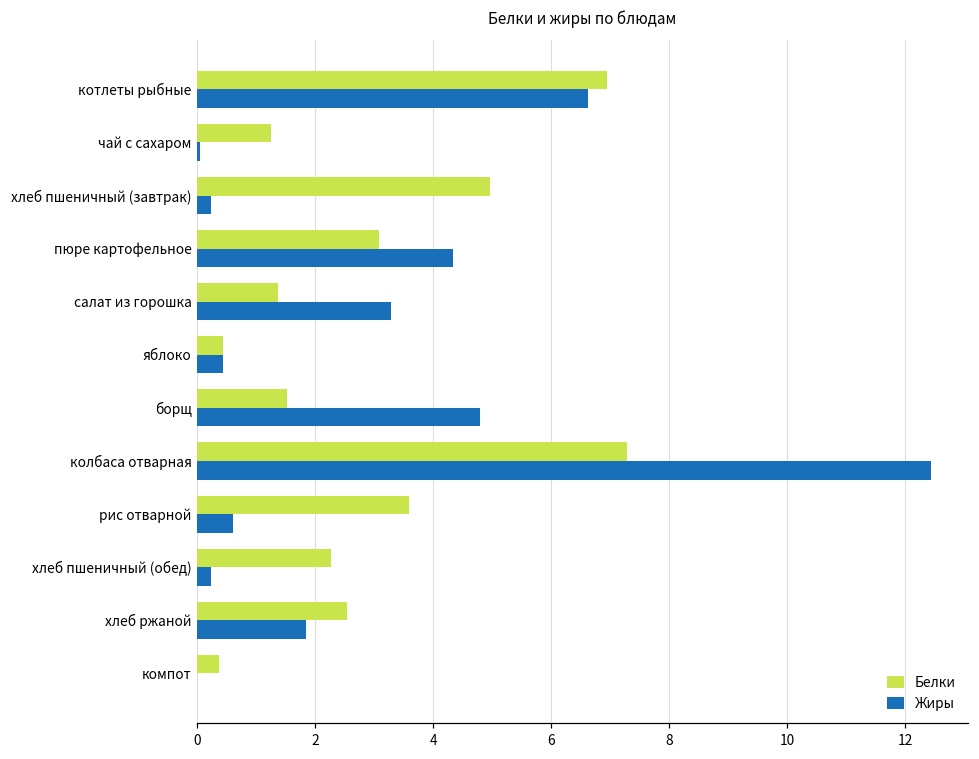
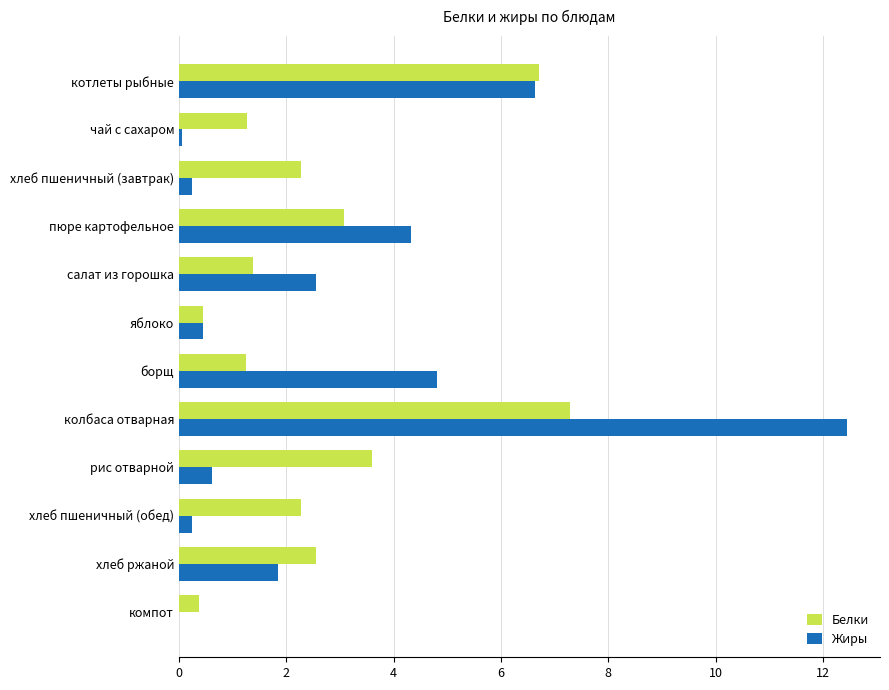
  {
    "Белки": {
-     "котлеты рыбные": 7.0,
+     "котлеты рыбные": 6.7,
      "чай с сахаром": 1.3,
-     "хлеб пшеничный (завтрак)": 5.0,
+     "хлеб пшеничный (завтрак)": 2.3,
      "пюре картофельное": 3.1,
      "салат из горошка": 1.4,
      "яблоко": 0.4,
-     "борщ": 1.5,
+     "борщ": 1.3,
      "колбаса отварная": 7.3,
      "рис отварной": 3.6,
      "хлеб пшеничный (обед)": 2.3,
      "хлеб ржаной": 2.6,
      "компот": 0.4
    },
    "Жиры": {
      "котлеты рыбные": 6.6,
      "чай с сахаром": 0.1,
      "хлеб пшеничный (завтрак)": 0.2,
      "пюре картофельное": 4.3,
-     "салат из горошка": 3.3,
+     "салат из горошка": 2.6,
      "яблоко": 0.4,
      "борщ": 4.8,
      "колбаса отварная": 12.4,
      "рис отварной": 0.6,
      "хлеб пшеничный (обед)": 0.2,
      "хлеб ржаной": 1.9,
      "компот": 0.0
    }
  }
